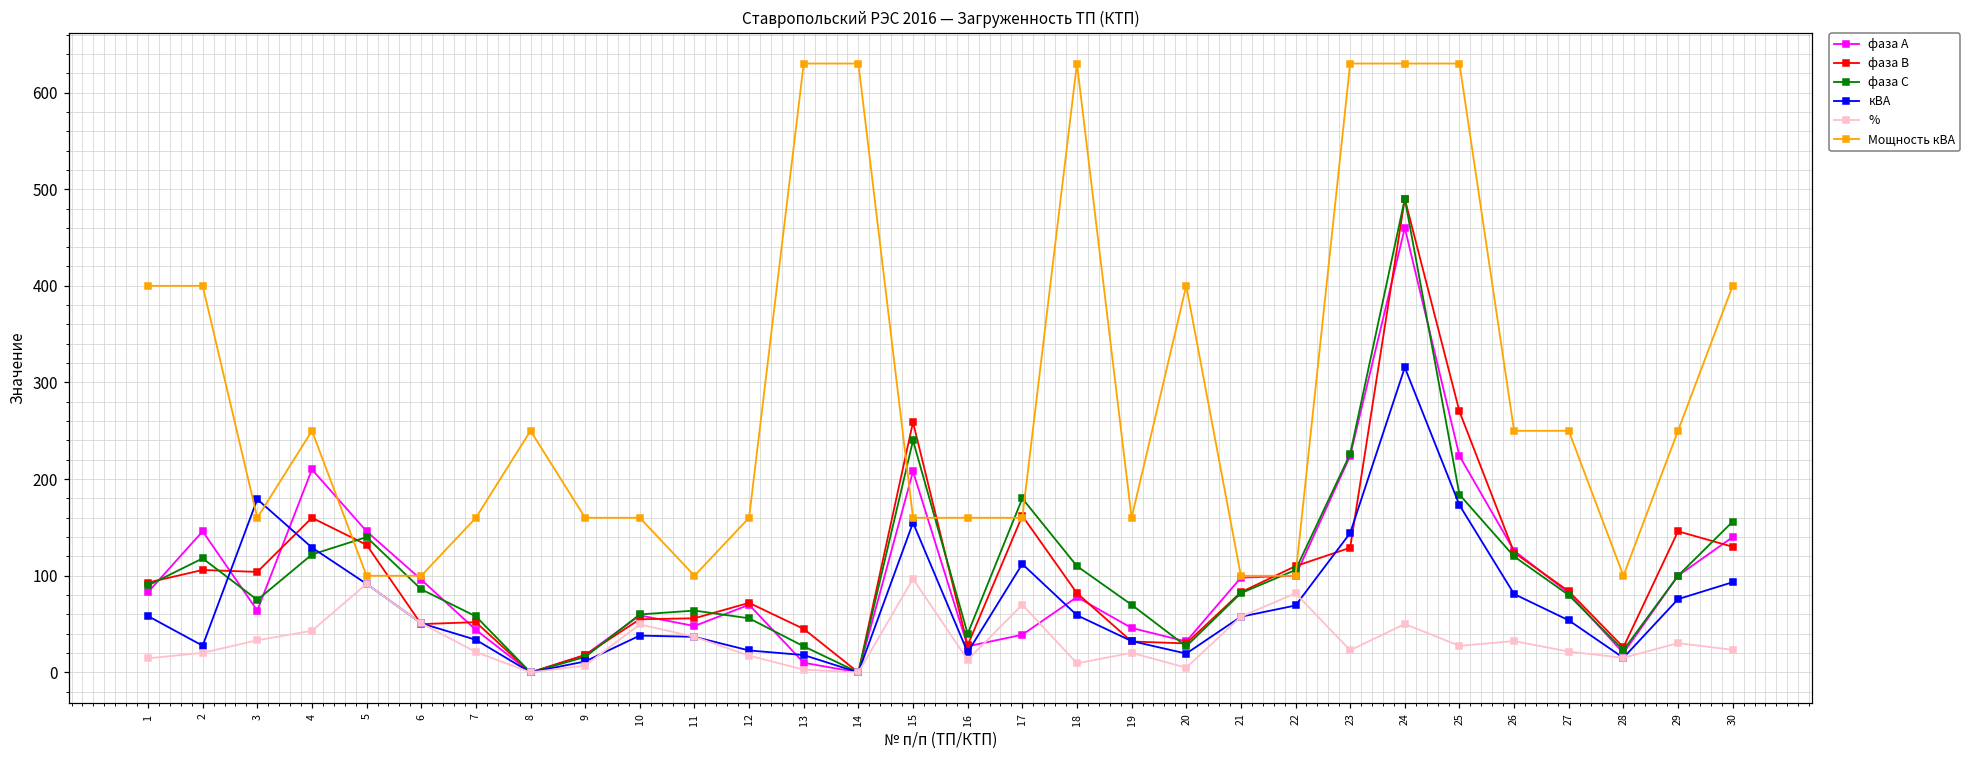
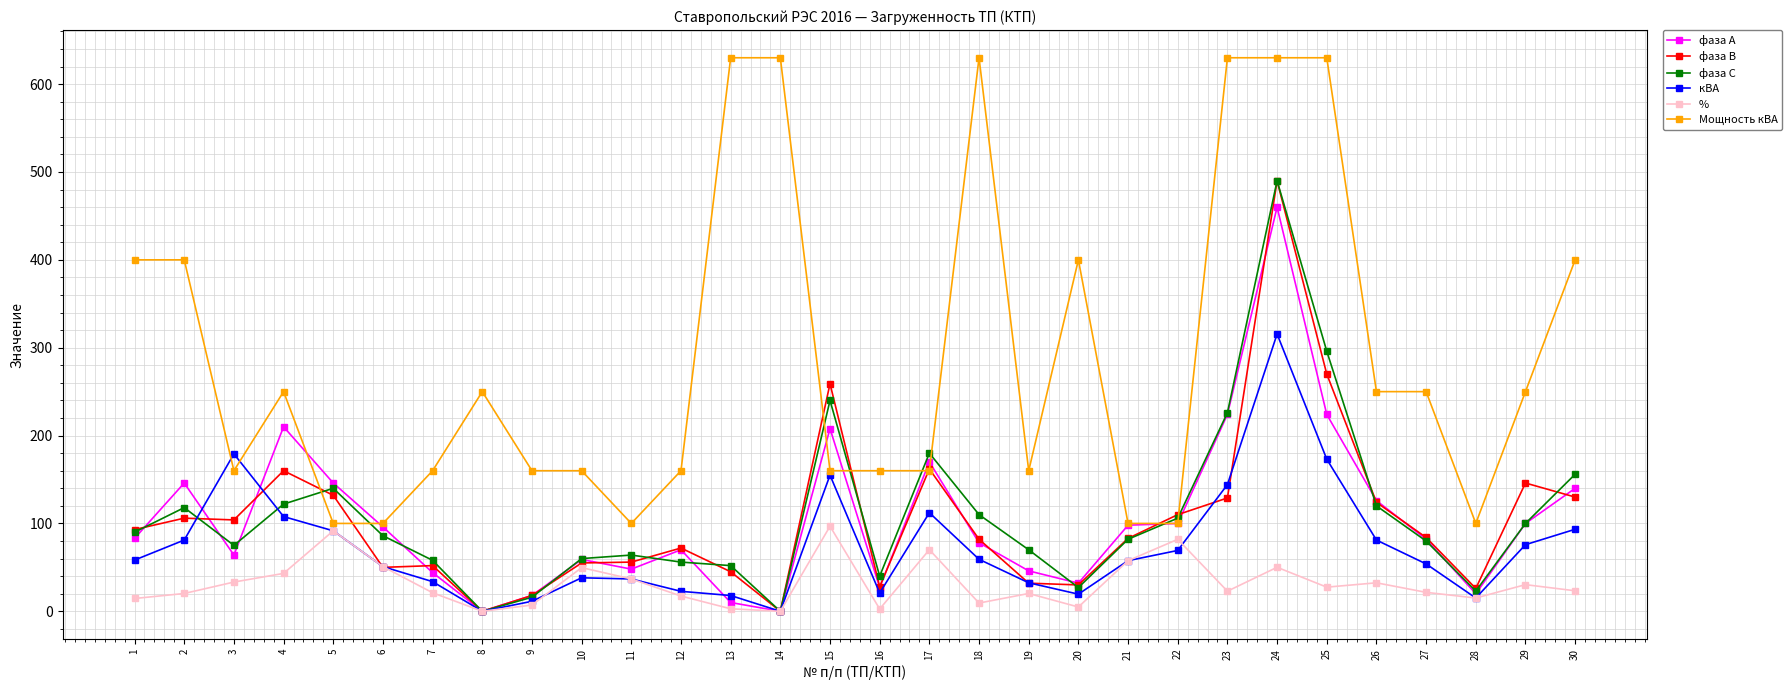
  {
    "фаза А": {
      "1": 80,
      "2": 150,
      "3": 60,
      "4": 210,
      "5": 150,
      "6": 100,
      "7": 40,
      "11": 50,
      "13": 10,
      "15": 210,
-     "17": 40,
+     "17": 170,
      "18": 80,
      "19": 50,
      "24": 460,
      "25": 220,
      "28": 20,
      "30": 140
    },
    "фаза В": {
      "1": 90,
      "2": 110,
      "3": 100,
      "4": 160,
      "5": 130,
      "7": 50,
      "10": 60,
      "11": 60,
      "13": 50,
      "15": 260,
      "18": 80,
      "22": 110,
      "23": 130,
      "25": 270,
      "28": 30,
      "29": 150,
      "30": 130
    },
    "фаза С": {
      "1": 90,
      "2": 120,
      "3": 80,
      "4": 120,
      "5": 140,
      "6": 90,
      "7": 60,
      "11": 60,
      "12": 60,
-     "13": 30,
+     "13": 50,
      "15": 240,
      "16": 40,
      "17": 180,
      "18": 110,
      "19": 70,
      "20": 30,
      "22": 110,
-     "25": 180,
+     "25": 300,
      "26": 120,
      "28": 20,
      "30": 160
    },
    "кВА": {
      "1": 60,
-     "2": 30,
+     "2": 80,
      "3": 180,
-     "4": 130,
+     "4": 110,
      "7": 30,
      "9": 10,
      "10": 40,
      "12": 20,
      "13": 20,
      "15": 150,
      "16": 20,
      "17": 110,
      "18": 60,
      "20": 20,
      "22": 70,
      "23": 140,
      "24": 320,
      "25": 170,
      "26": 80,
      "27": 50,
      "29": 80,
      "30": 90
    },
    "%": {
      "1": 10,
      "2": 20,
      "3": 30,
      "4": 40,
      "7": 20,
      "9": 10,
      "10": 50,
      "12": 20,
      "13": 0,
      "15": 100,
-     "16": 10,
+     "16": 0,
      "17": 70,
      "18": 10,
      "19": 20,
      "20": 0,
      "22": 80,
      "23": 20,
      "24": 50,
      "25": 30,
      "26": 30,
      "27": 20,
      "29": 30,
      "30": 20
    },
    "Мощность кВА": {
      "1": 400,
      "2": 400,
      "3": 160,
      "4": 250,
      "5": 100,
      "6": 100,
      "7": 160,
      "8": 250,
      "9": 160,
      "10": 160,
      "11": 100,
      "12": 160,
      "13": 630,
      "14": 630,
      "15": 160,
      "16": 160,
      "18": 630,
      "19": 160,
      "20": 400,
      "23": 630,
      "24": 630,
      "25": 630,
      "26": 250,
      "27": 250,
      "28": 100,
      "29": 250,
      "30": 400
    }
  }
